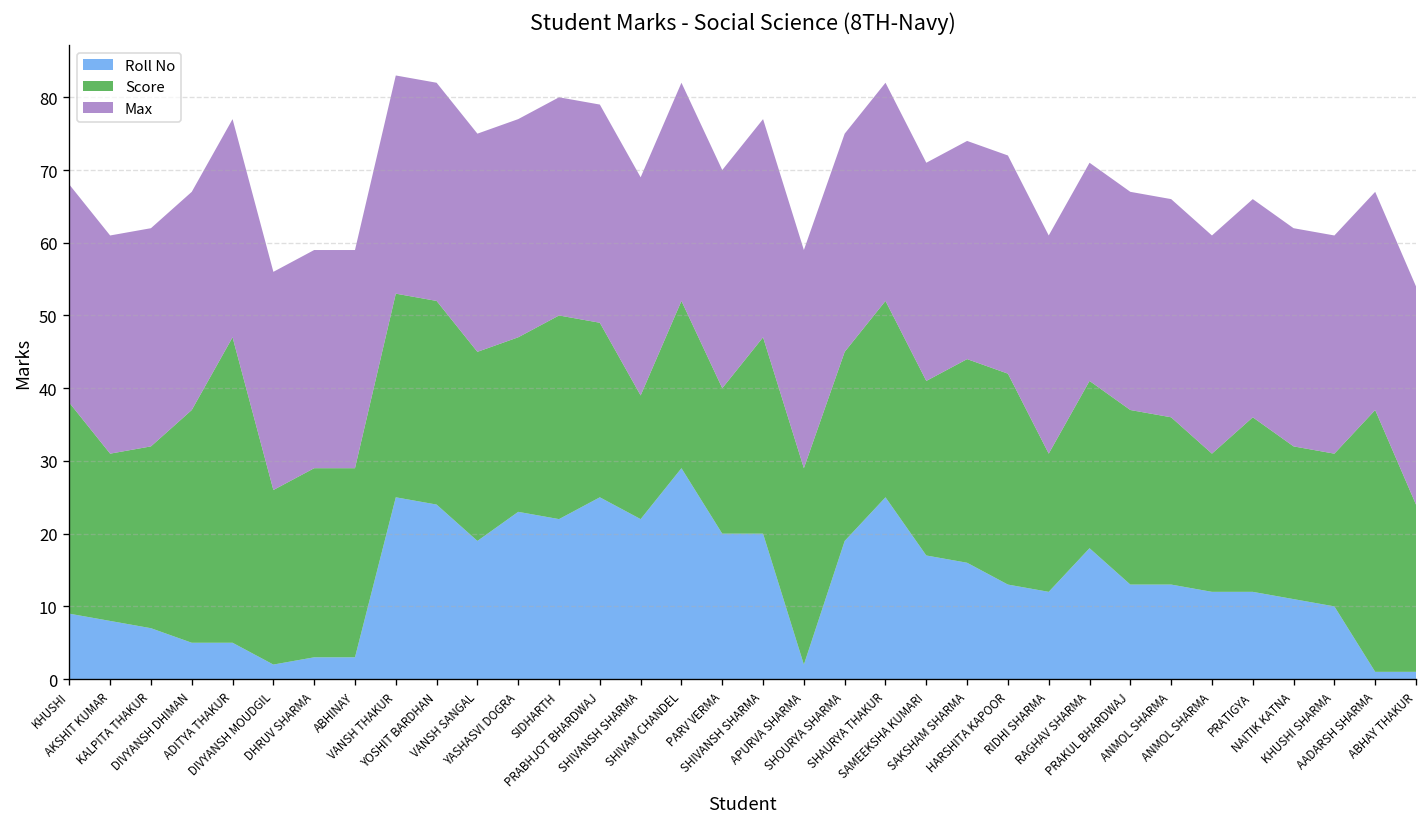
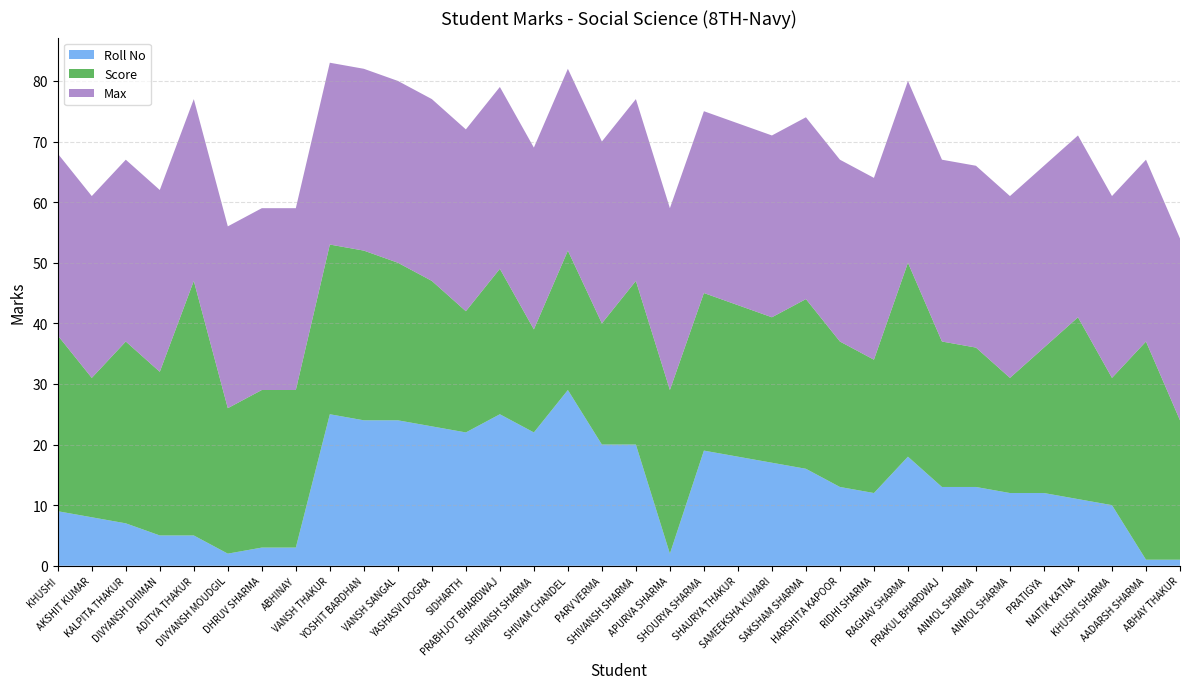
  {
    "Roll No": {
      "KHUSHI": 9,
      "AKSHIT KUMAR": 8,
      "KALPITA THAKUR": 7,
      "DIVYANSH DHIMAN": 5,
      "ADITYA THAKUR": 5,
      "DIVYANSH MOUDGIL": 2,
      "DHRUV SHARMA": 3,
      "ABHINAY": 3,
      "VANSH THAKUR": 25,
      "YOSHIT BARDHAN": 24,
-     "VANSH SANGAL": 19,
+     "VANSH SANGAL": 24,
      "YASHASVI DOGRA": 23,
      "SIDHARTH": 22,
      "PRABHJOT BHARDWAJ": 25,
      "SHIVAM CHANDEL": 29,
      "PARV VERMA": 20,
      "APURVA SHARMA": 2,
      "SHOURYA SHARMA": 19,
-     "SHAURYA THAKUR": 25,
+     "SHAURYA THAKUR": 18,
      "SAMEEKSHA KUMARI": 17,
      "SAKSHAM SHARMA": 16,
      "HARSHITA KAPOOR": 13,
      "RIDHI SHARMA": 12,
      "RAGHAV SHARMA": 18,
      "PRAKUL BHARDWAJ": 13,
      "PRATIGYA": 12,
      "NAITIK KATNA": 11,
      "KHUSHI SHARMA": 10,
      "AADARSH SHARMA": 1,
      "ABHAY THAKUR": 1
    },
    "Score": {
      "KHUSHI": 29,
      "AKSHIT KUMAR": 23,
-     "KALPITA THAKUR": 25,
-     "DIVYANSH DHIMAN": 32,
+     "KALPITA THAKUR": 30,
+     "DIVYANSH DHIMAN": 27,
      "ADITYA THAKUR": 42,
      "DIVYANSH MOUDGIL": 24,
      "DHRUV SHARMA": 26,
      "ABHINAY": 26,
      "VANSH THAKUR": 28,
      "YOSHIT BARDHAN": 28,
      "VANSH SANGAL": 26,
      "YASHASVI DOGRA": 24,
-     "SIDHARTH": 28,
+     "SIDHARTH": 20,
      "PRABHJOT BHARDWAJ": 24,
      "SHIVAM CHANDEL": 23,
      "PARV VERMA": 20,
      "APURVA SHARMA": 27,
      "SHOURYA SHARMA": 26,
-     "SHAURYA THAKUR": 27,
+     "SHAURYA THAKUR": 25,
      "SAMEEKSHA KUMARI": 24,
      "SAKSHAM SHARMA": 28,
-     "HARSHITA KAPOOR": 29,
-     "RIDHI SHARMA": 19,
-     "RAGHAV SHARMA": 23,
+     "HARSHITA KAPOOR": 24,
+     "RIDHI SHARMA": 22,
+     "RAGHAV SHARMA": 32,
      "PRAKUL BHARDWAJ": 24,
      "PRATIGYA": 24,
-     "NAITIK KATNA": 21,
+     "NAITIK KATNA": 30,
      "KHUSHI SHARMA": 21,
      "AADARSH SHARMA": 36,
      "ABHAY THAKUR": 23
    },
    "Max": {
      "KHUSHI": 30,
      "AKSHIT KUMAR": 30,
      "KALPITA THAKUR": 30,
      "DIVYANSH DHIMAN": 30,
      "ADITYA THAKUR": 30,
      "DIVYANSH MOUDGIL": 30,
      "DHRUV SHARMA": 30,
      "ABHINAY": 30,
      "VANSH THAKUR": 30,
      "YOSHIT BARDHAN": 30,
      "VANSH SANGAL": 30,
      "YASHASVI DOGRA": 30,
      "SIDHARTH": 30,
      "PRABHJOT BHARDWAJ": 30,
      "SHIVAM CHANDEL": 30,
      "PARV VERMA": 30,
      "APURVA SHARMA": 30,
      "SHOURYA SHARMA": 30,
      "SHAURYA THAKUR": 30,
      "SAMEEKSHA KUMARI": 30,
      "SAKSHAM SHARMA": 30,
      "HARSHITA KAPOOR": 30,
      "RIDHI SHARMA": 30,
      "RAGHAV SHARMA": 30,
      "PRAKUL BHARDWAJ": 30,
      "PRATIGYA": 30,
      "NAITIK KATNA": 30,
      "KHUSHI SHARMA": 30,
      "AADARSH SHARMA": 30,
      "ABHAY THAKUR": 30
    }
  }
